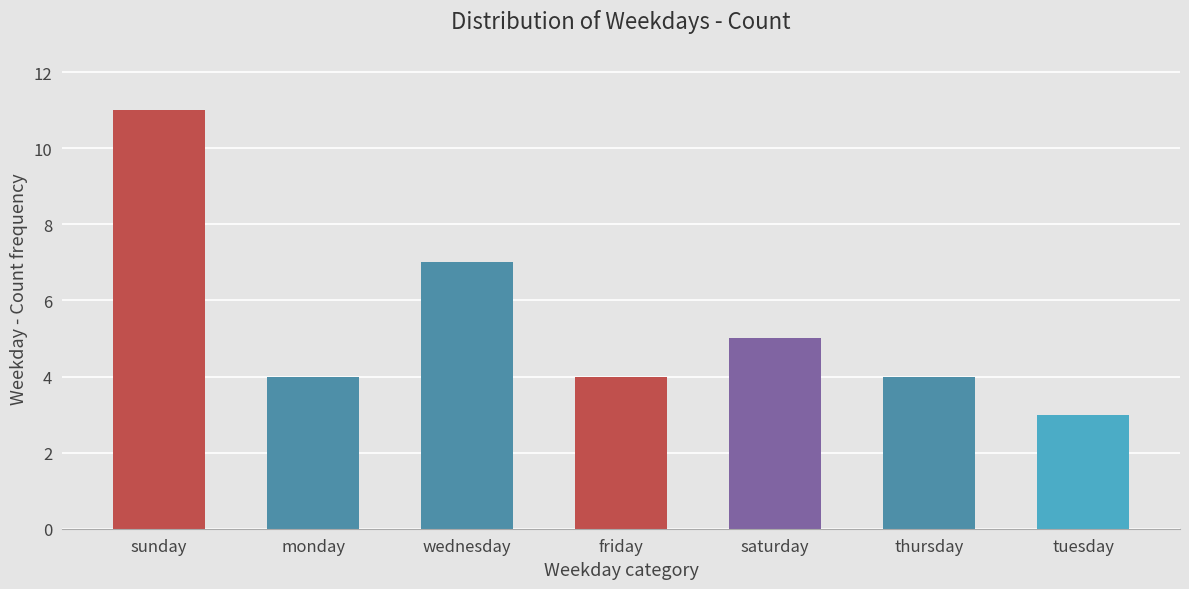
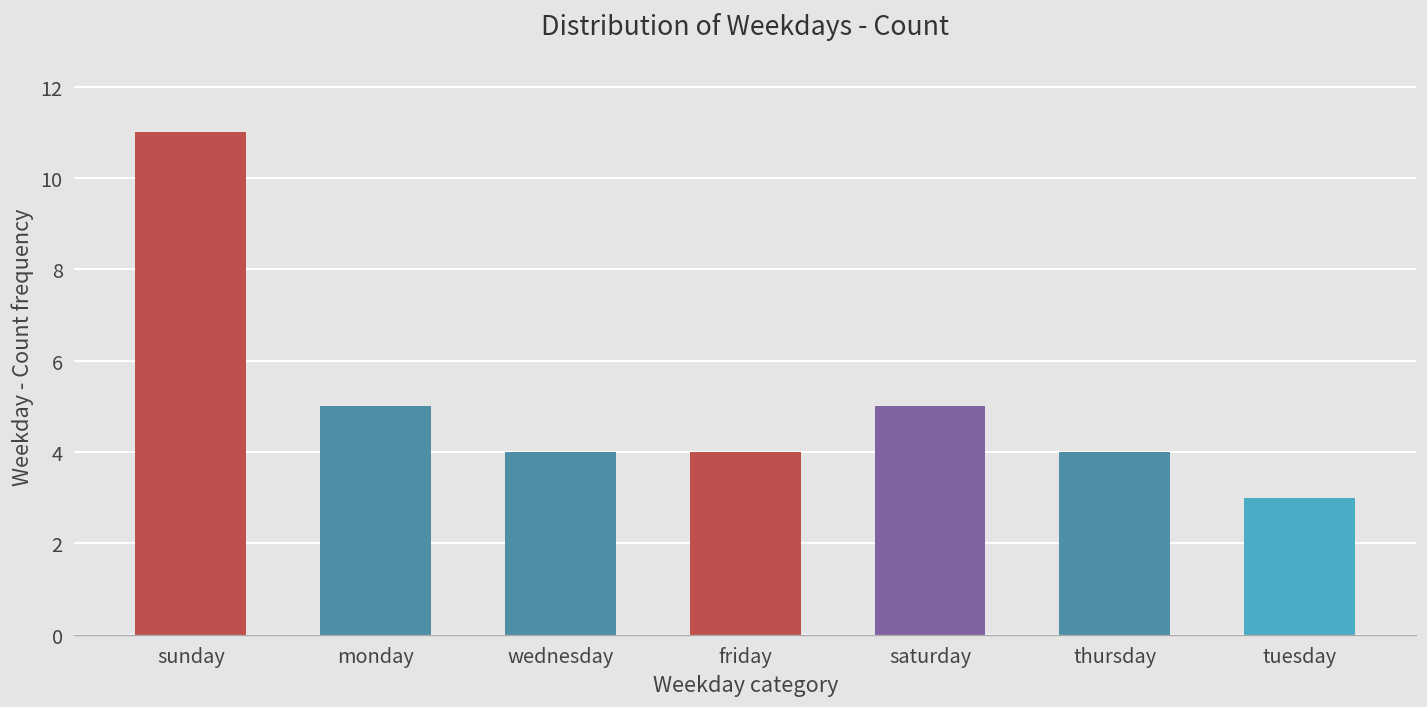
  {
    "sunday": 11,
-   "monday": 4,
-   "wednesday": 7,
+   "monday": 5,
+   "wednesday": 4,
    "friday": 4,
    "saturday": 5,
    "thursday": 4,
    "tuesday": 3
  }
